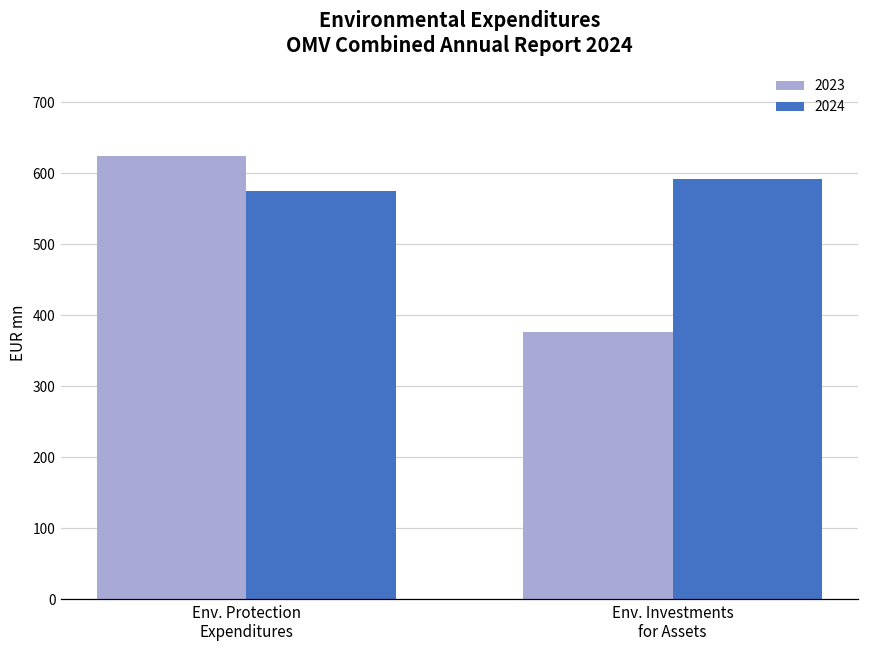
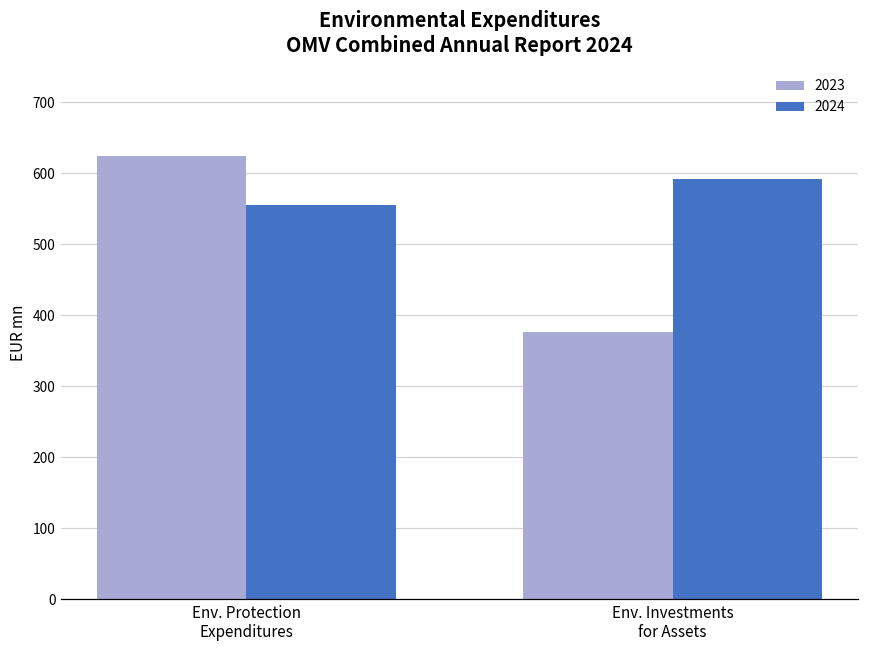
  {
    "2023": {
      "Env. Protection Expenditures": 620,
      "Env. Investments for Assets": 380
    },
    "2024": {
-     "Env. Protection Expenditures": 580,
+     "Env. Protection Expenditures": 560,
      "Env. Investments for Assets": 590
    }
  }
